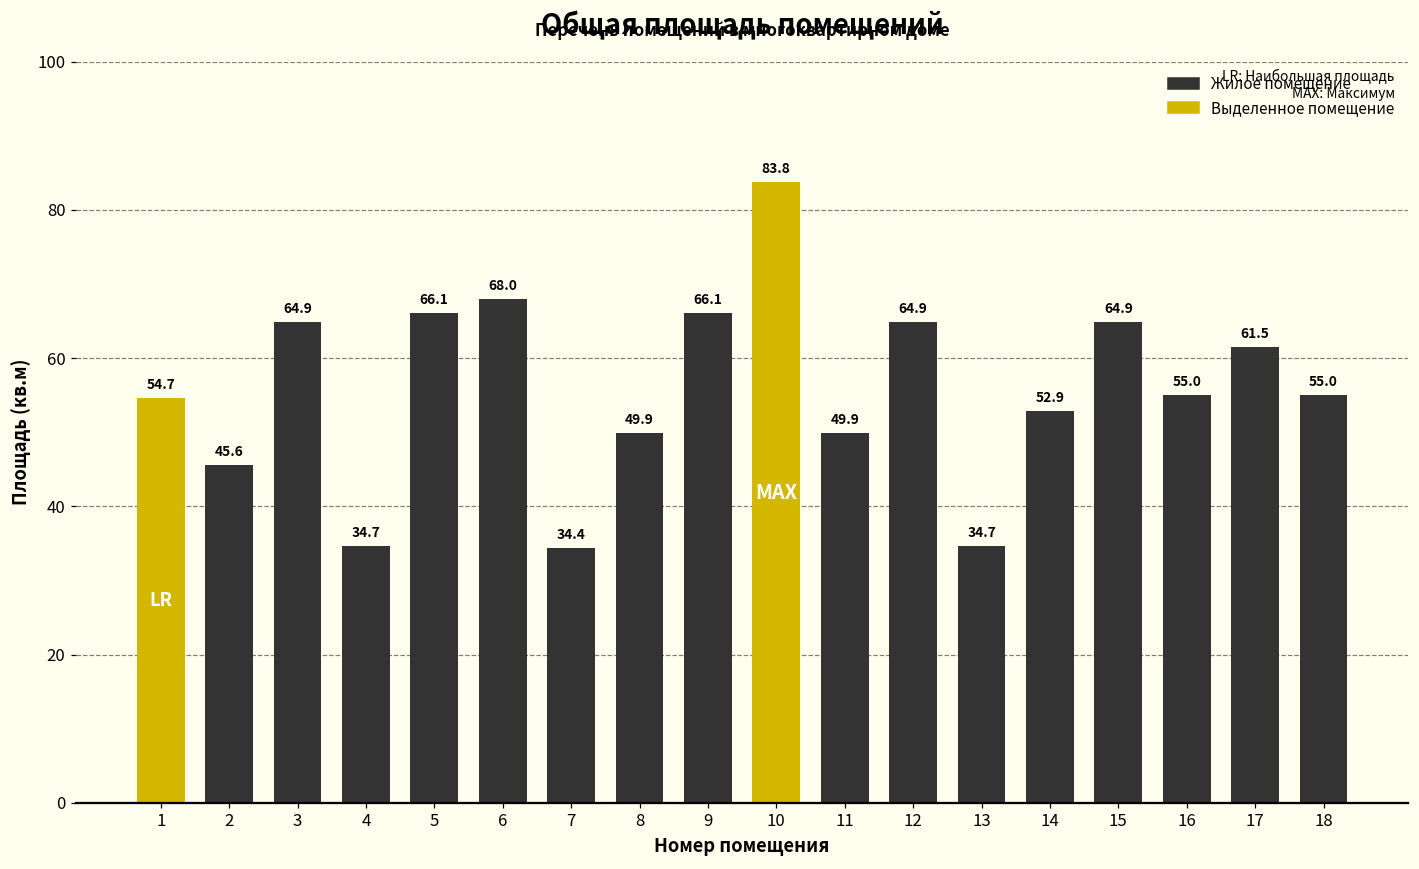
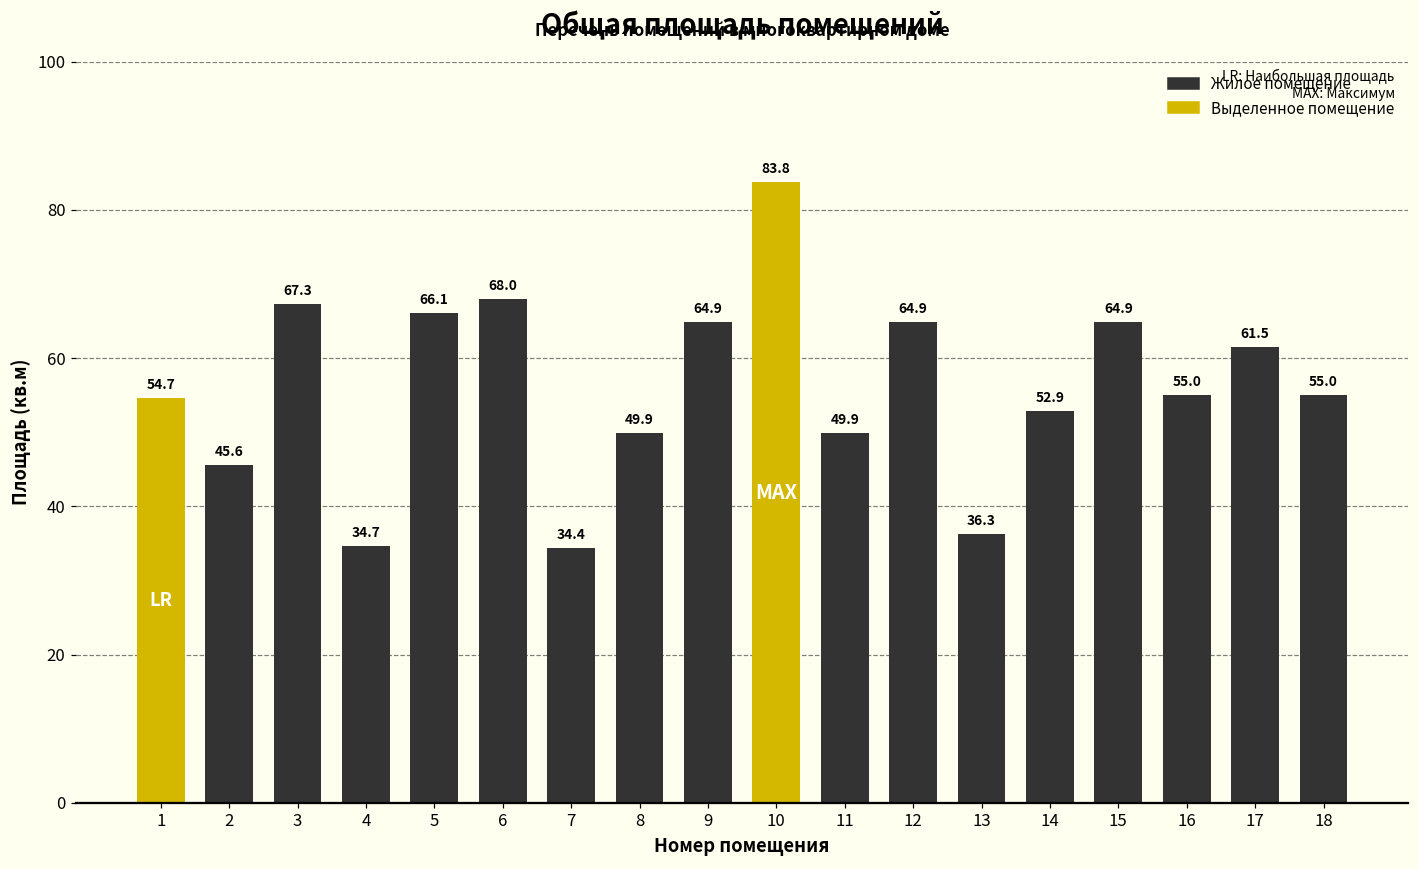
  {
    "1": 54.7,
    "2": 45.6,
-   "3": 64.9,
+   "3": 67.3,
    "4": 34.7,
    "5": 66.1,
    "6": 68.0,
    "7": 34.4,
    "8": 49.9,
-   "9": 66.1,
+   "9": 64.9,
    "10": 83.8,
    "11": 49.9,
    "12": 64.9,
-   "13": 34.7,
+   "13": 36.3,
    "14": 52.9,
    "15": 64.9,
    "16": 55.0,
    "17": 61.5,
    "18": 55.0
  }
